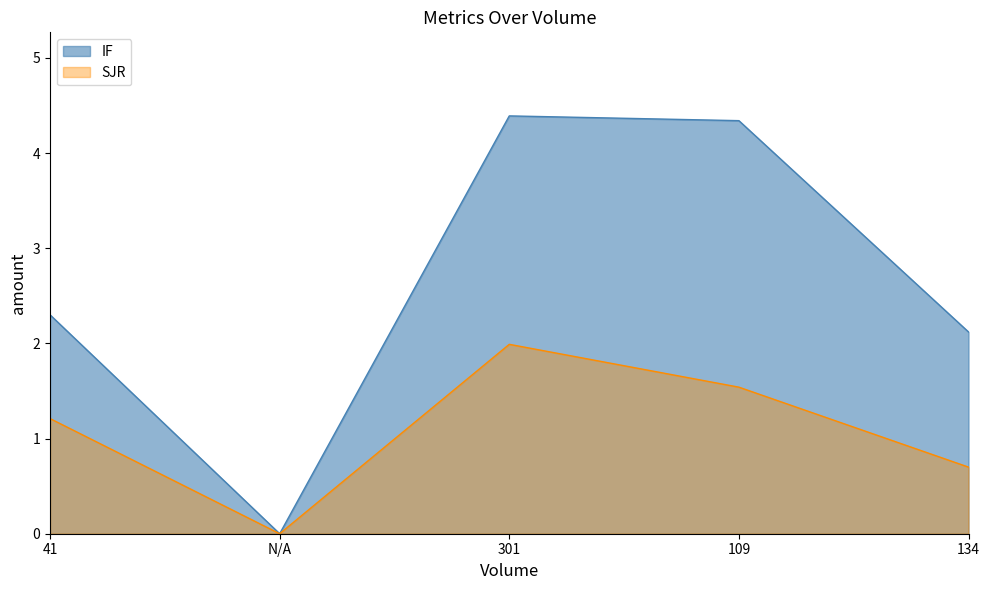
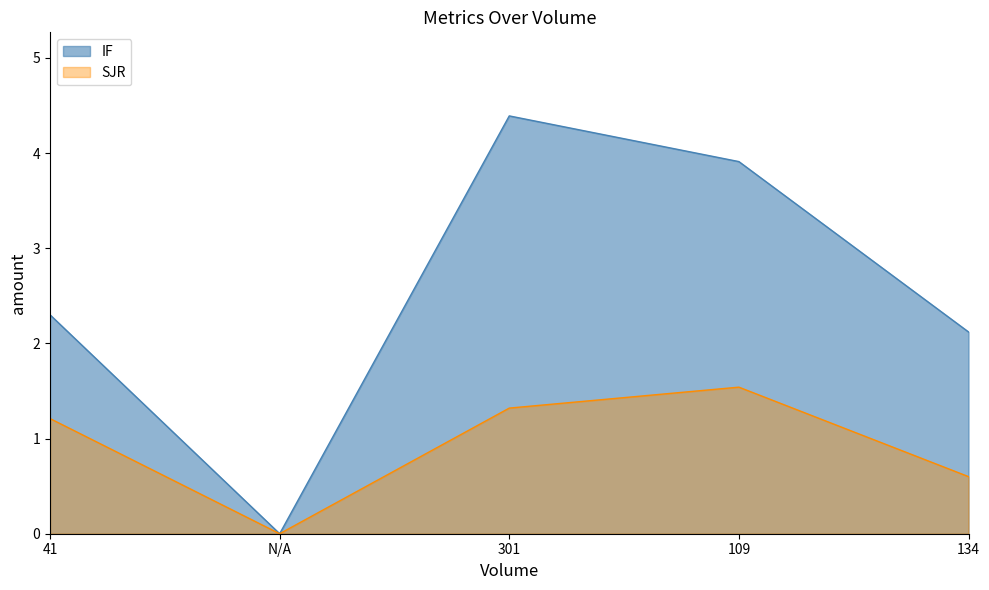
  {
    "IF": {
      "41": 2.3,
      "301": 4.4,
-     "109": 4.3,
+     "109": 3.9,
      "134": 2.1
    },
    "SJR": {
      "41": 1.2,
-     "301": 2.0,
+     "301": 1.3,
      "109": 1.5,
-     "134": 0.7
+     "134": 0.6
    }
  }
